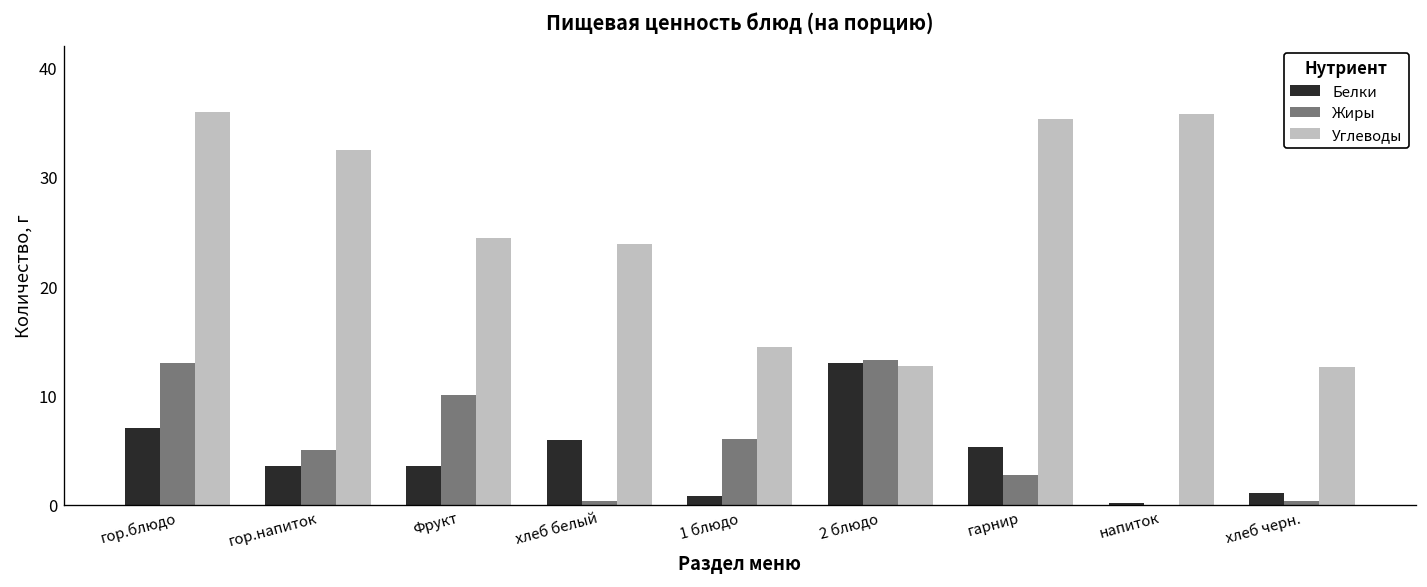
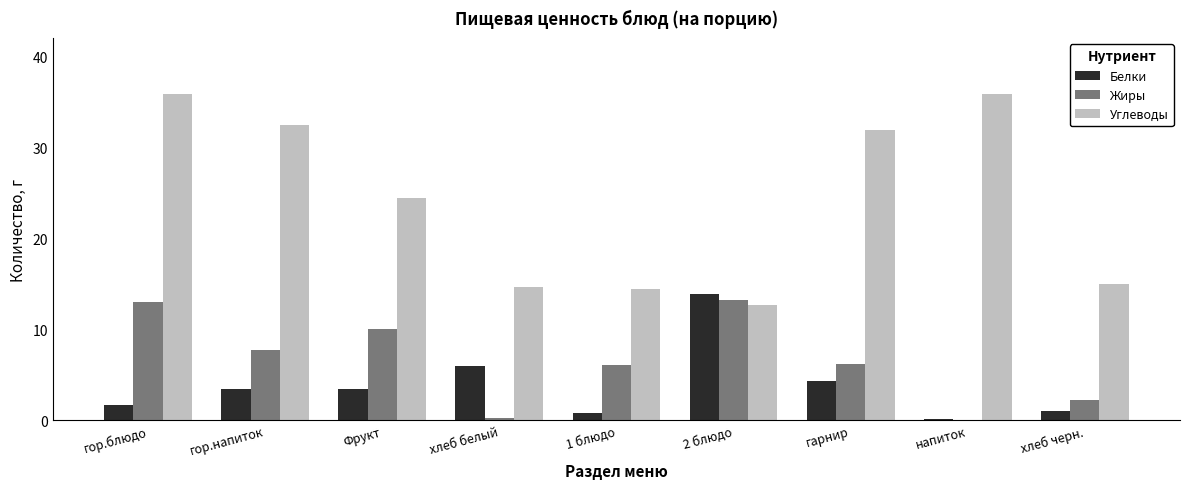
  {
    "Белки": {
-     "гор.блюдо": 7,
+     "гор.блюдо": 2,
      "гор.напиток": 4,
      "Фрукт": 4,
      "хлеб белый": 6,
      "1 блюдо": 1,
-     "2 блюдо": 13,
-     "гарнир": 5,
+     "2 блюдо": 14,
+     "гарнир": 4,
      "хлеб черн.": 1
    },
    "Жиры": {
      "гор.блюдо": 13,
-     "гор.напиток": 5,
+     "гор.напиток": 8,
      "Фрукт": 10,
      "хлеб белый": 0,
      "1 блюдо": 6,
      "2 блюдо": 13,
-     "гарнир": 3,
+     "гарнир": 6,
      "напиток": 0,
-     "хлеб черн.": 0
+     "хлеб черн.": 2
    },
    "Углеводы": {
      "гор.блюдо": 36,
      "гор.напиток": 33,
      "Фрукт": 24,
-     "хлеб белый": 24,
+     "хлеб белый": 15,
      "1 блюдо": 14,
      "2 блюдо": 13,
-     "гарнир": 35,
+     "гарнир": 32,
      "напиток": 36,
-     "хлеб черн.": 13
+     "хлеб черн.": 15
    }
  }
